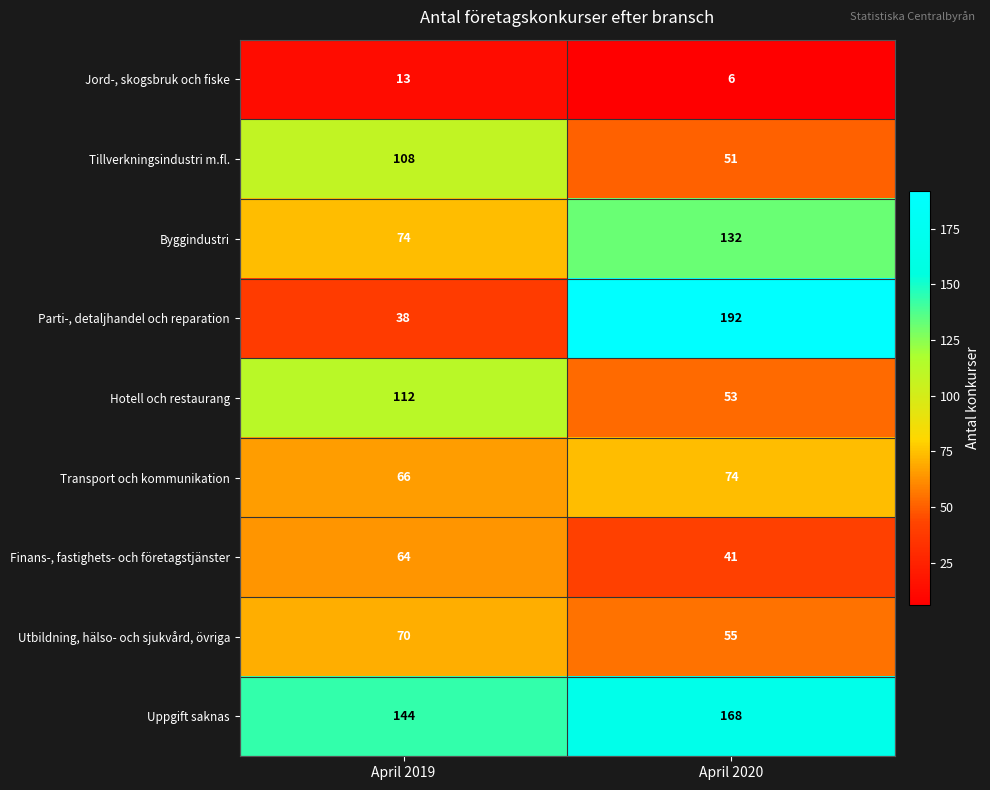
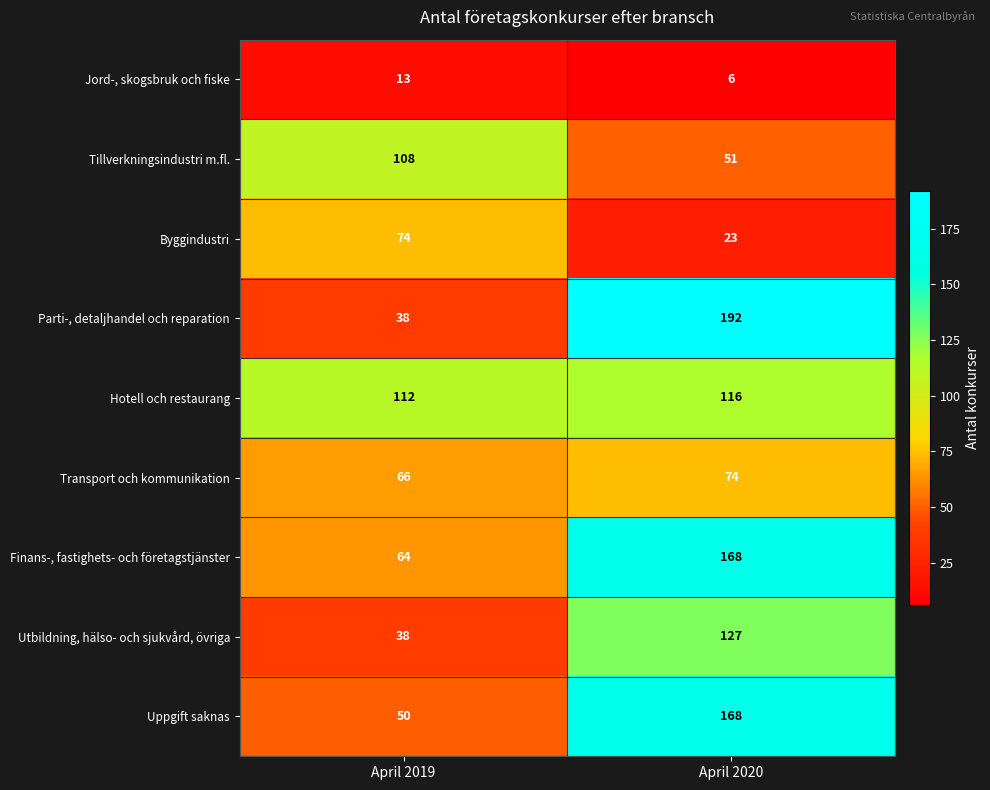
  {
    "Jord-, skogsbruk och fiske": {
      "April 2019": 13,
      "April 2020": 6
    },
    "Tillverkningsindustri m.fl.": {
      "April 2019": 108,
      "April 2020": 51
    },
    "Byggindustri": {
      "April 2019": 74,
-     "April 2020": 132
+     "April 2020": 23
    },
    "Parti-, detaljhandel och reparation": {
      "April 2019": 38,
      "April 2020": 192
    },
    "Hotell och restaurang": {
      "April 2019": 112,
-     "April 2020": 53
+     "April 2020": 116
    },
    "Transport och kommunikation": {
      "April 2019": 66,
      "April 2020": 74
    },
    "Finans-, fastighets- och företagstjänster": {
      "April 2019": 64,
-     "April 2020": 41
+     "April 2020": 168
    },
    "Utbildning, hälso- och sjukvård, övriga": {
-     "April 2019": 70,
-     "April 2020": 55
+     "April 2019": 38,
+     "April 2020": 127
    },
    "Uppgift saknas": {
-     "April 2019": 144,
+     "April 2019": 50,
      "April 2020": 168
    }
  }
